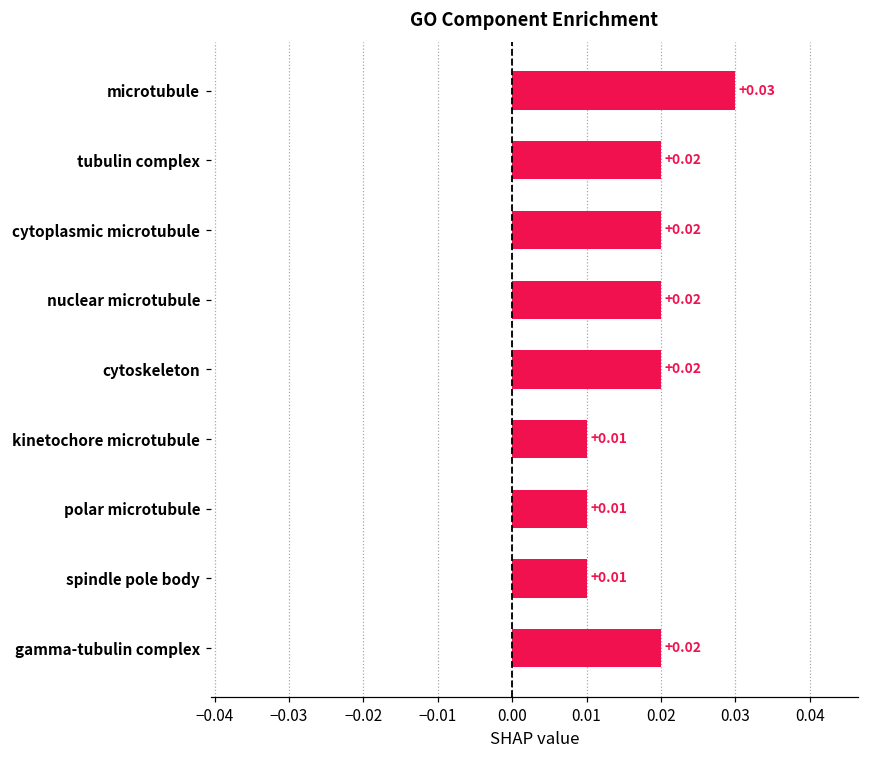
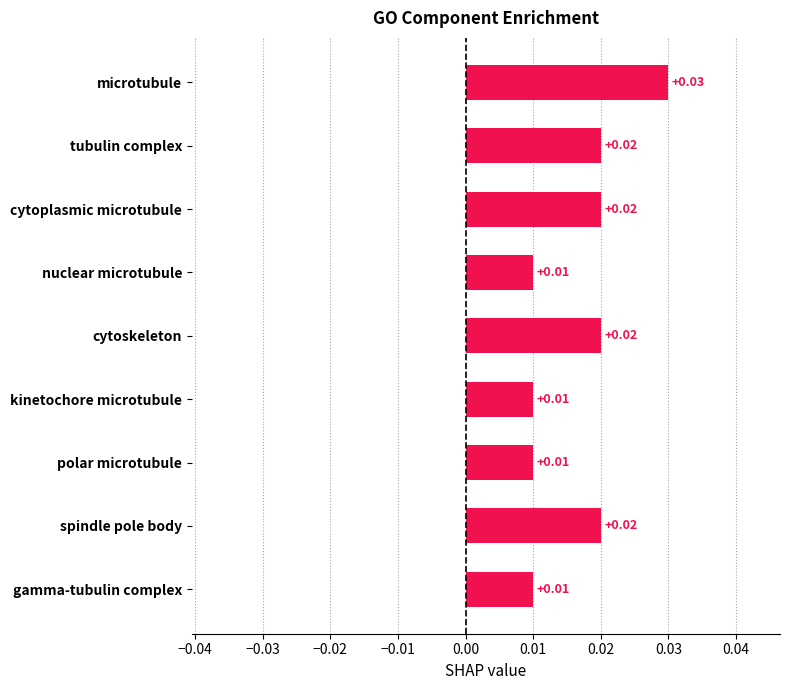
  {
    "microtubule": "+0.03",
    "tubulin complex": "+0.02",
    "cytoplasmic microtubule": "+0.02",
-   "nuclear microtubule": "+0.02",
+   "nuclear microtubule": "+0.01",
    "cytoskeleton": "+0.02",
    "kinetochore microtubule": "+0.01",
    "polar microtubule": "+0.01",
-   "spindle pole body": "+0.01",
-   "gamma-tubulin complex": "+0.02"
+   "spindle pole body": "+0.02",
+   "gamma-tubulin complex": "+0.01"
  }
